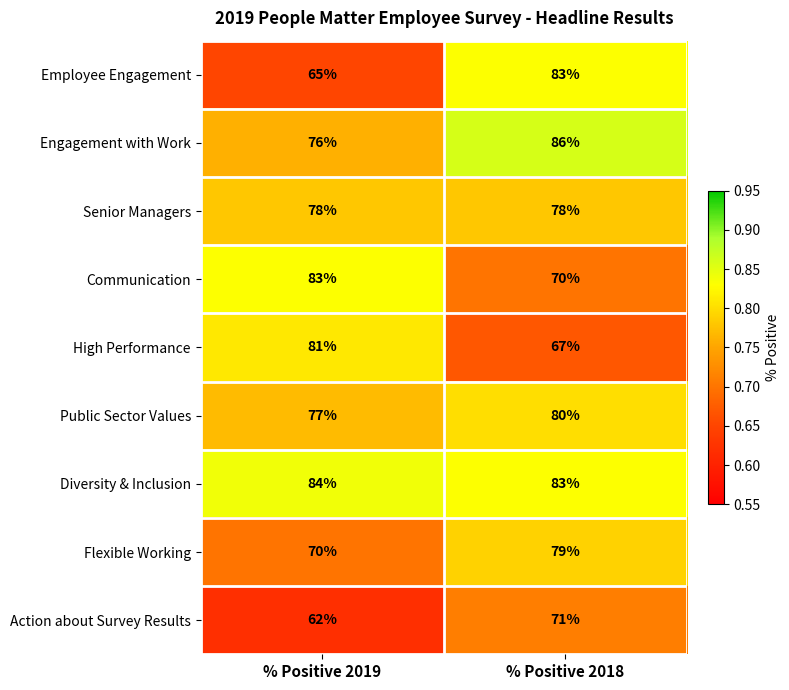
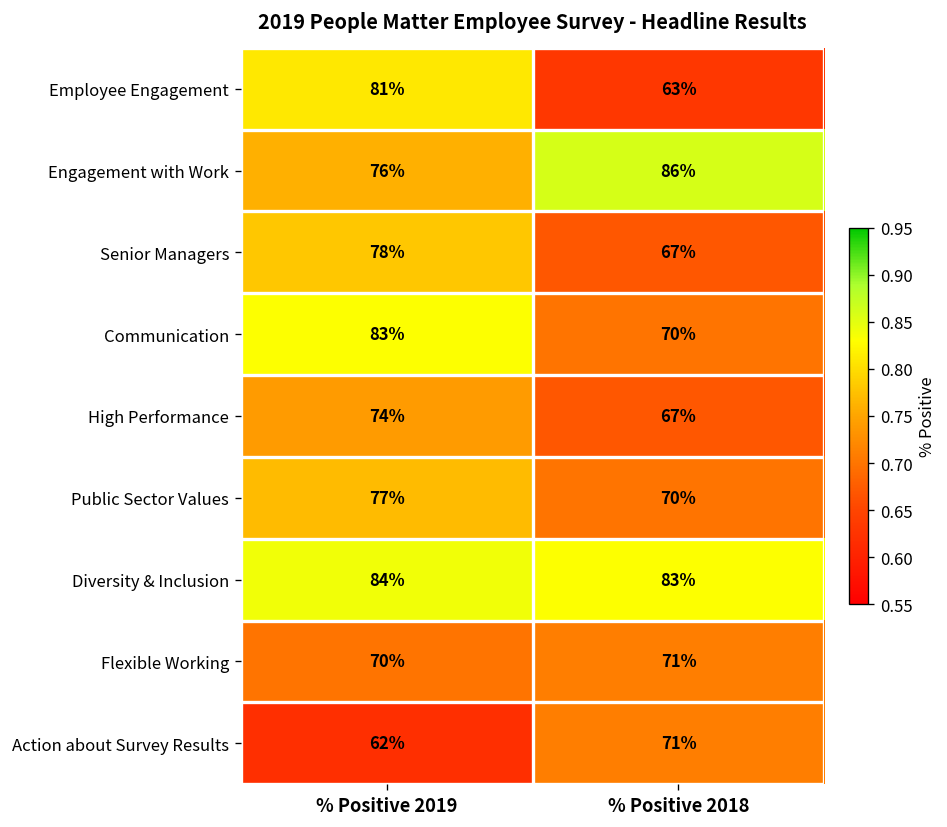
  {
    "Employee Engagement": {
-     "% Positive 2019": "65%",
-     "% Positive 2018": "83%"
+     "% Positive 2019": "81%",
+     "% Positive 2018": "63%"
    },
    "Engagement with Work": {
      "% Positive 2019": "76%",
      "% Positive 2018": "86%"
    },
    "Senior Managers": {
      "% Positive 2019": "78%",
-     "% Positive 2018": "78%"
+     "% Positive 2018": "67%"
    },
    "Communication": {
      "% Positive 2019": "83%",
      "% Positive 2018": "70%"
    },
    "High Performance": {
-     "% Positive 2019": "81%",
+     "% Positive 2019": "74%",
      "% Positive 2018": "67%"
    },
    "Public Sector Values": {
      "% Positive 2019": "77%",
-     "% Positive 2018": "80%"
+     "% Positive 2018": "70%"
    },
    "Diversity & Inclusion": {
      "% Positive 2019": "84%",
      "% Positive 2018": "83%"
    },
    "Flexible Working": {
      "% Positive 2019": "70%",
-     "% Positive 2018": "79%"
+     "% Positive 2018": "71%"
    },
    "Action about Survey Results": {
      "% Positive 2019": "62%",
      "% Positive 2018": "71%"
    }
  }
